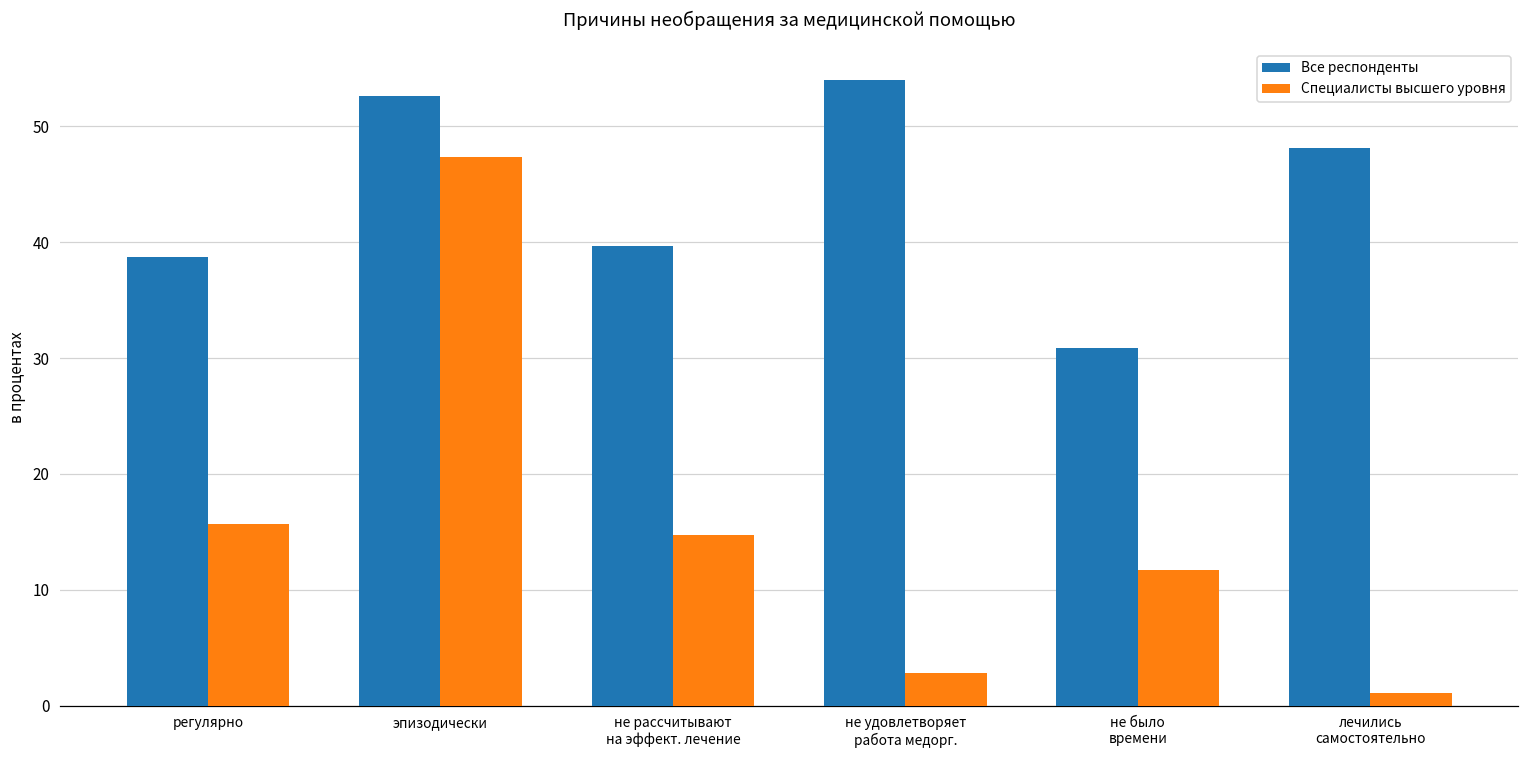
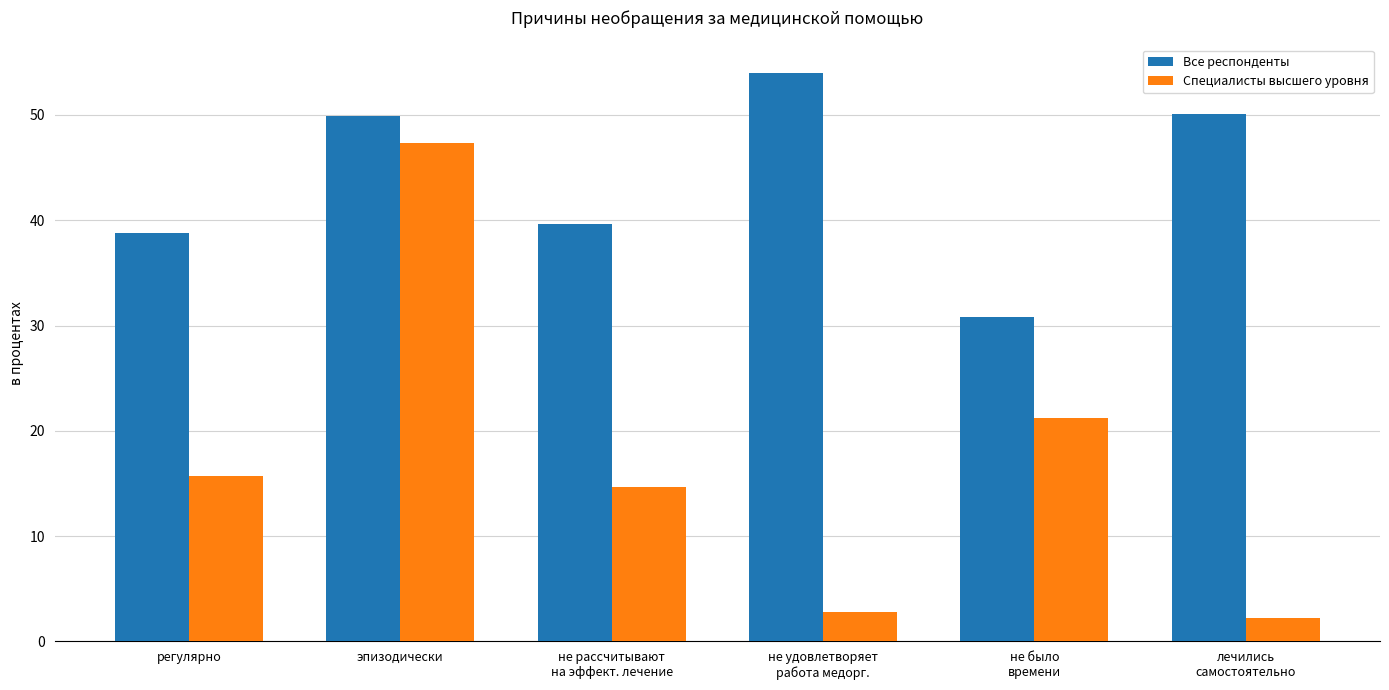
  {
    "Все респонденты": {
      "регулярно": 38.8,
-     "эпизодически": 52.7,
+     "эпизодически": 49.9,
      "не рассчитывают на эффект. лечение": 39.6,
      "не удовлетворяет работа медорг.": 54.0,
      "не было времени": 30.8,
-     "лечились самостоятельно": 48.1
+     "лечились самостоятельно": 50.1
    },
    "Специалисты высшего уровня": {
      "регулярно": 15.7,
      "эпизодически": 47.3,
      "не рассчитывают на эффект. лечение": 14.7,
      "не удовлетворяет работа медорг.": 2.8,
-     "не было времени": 11.7,
-     "лечились самостоятельно": 1.1
+     "не было времени": 21.2,
+     "лечились самостоятельно": 2.2
    }
  }
